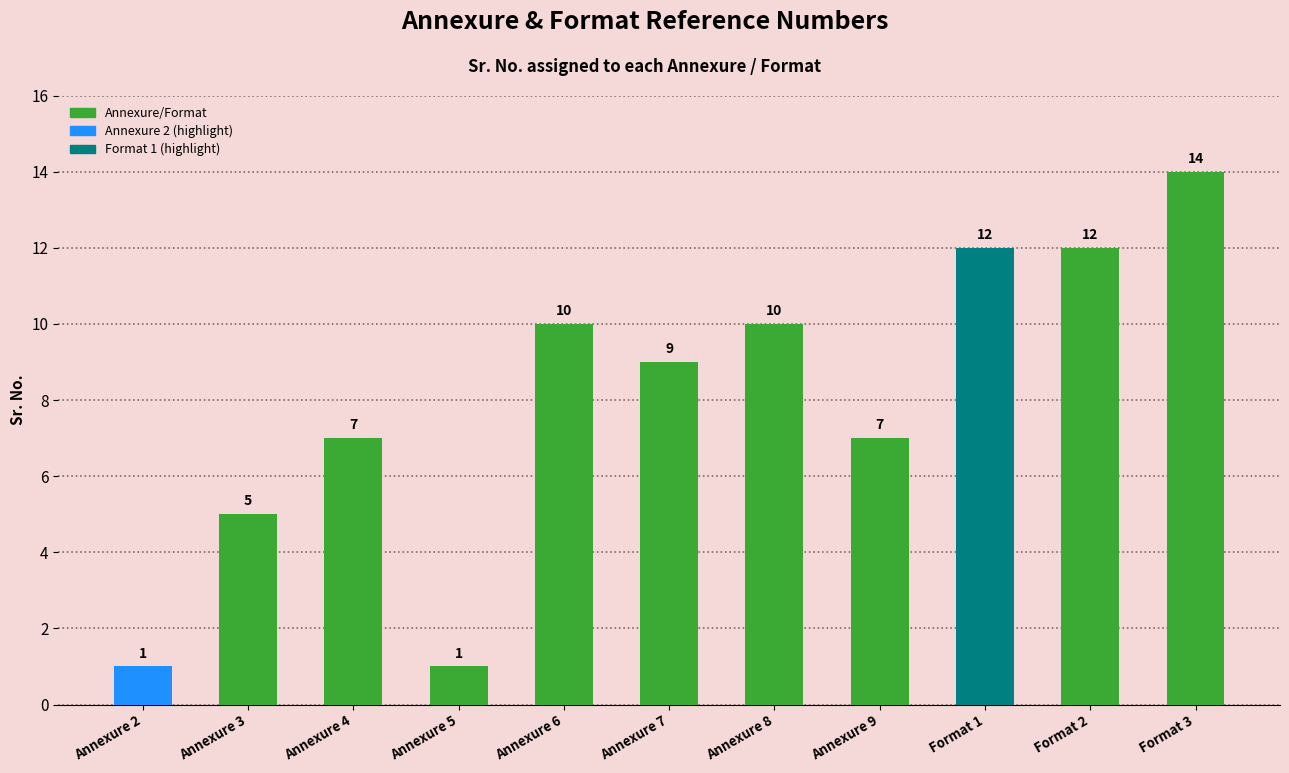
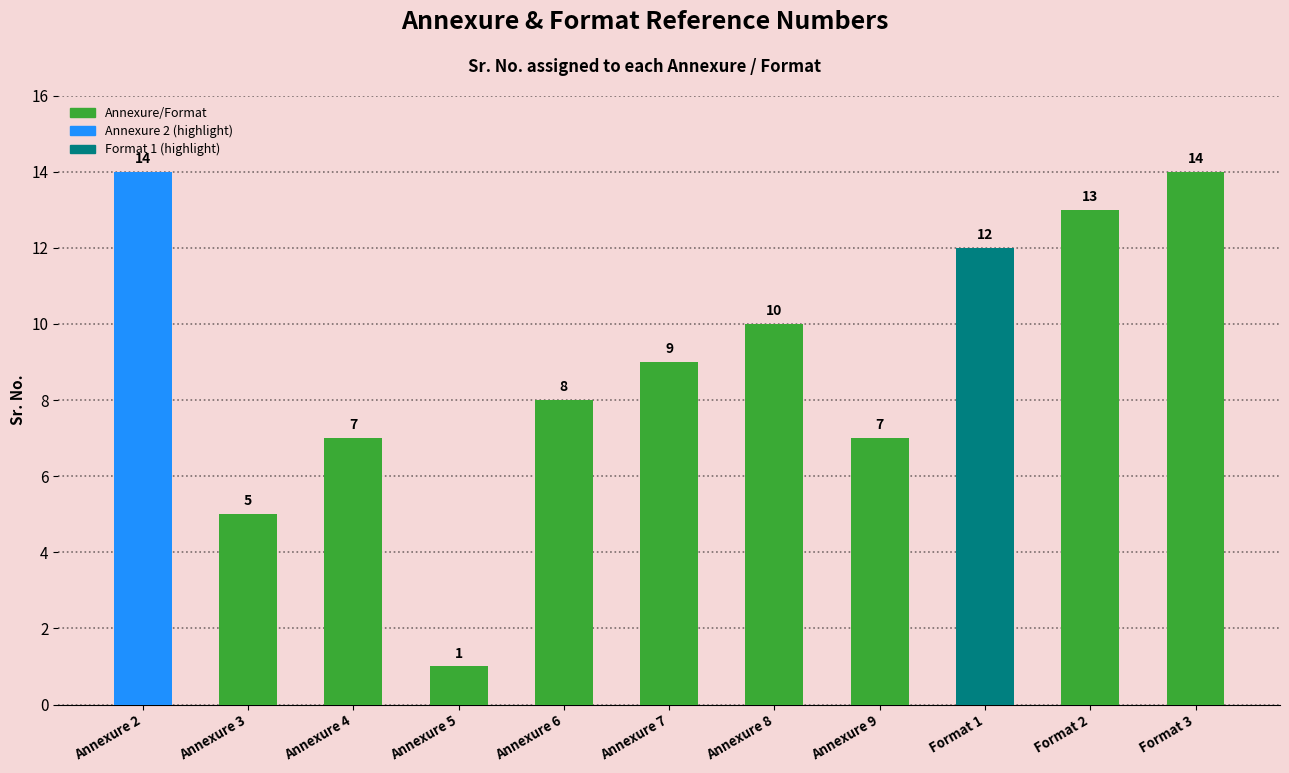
  {
-   "Annexure 2": 1,
+   "Annexure 2": 14,
    "Annexure 3": 5,
    "Annexure 4": 7,
    "Annexure 5": 1,
-   "Annexure 6": 10,
+   "Annexure 6": 8,
    "Annexure 7": 9,
    "Annexure 8": 10,
    "Annexure 9": 7,
    "Format 1": 12,
-   "Format 2": 12,
+   "Format 2": 13,
    "Format 3": 14
  }
